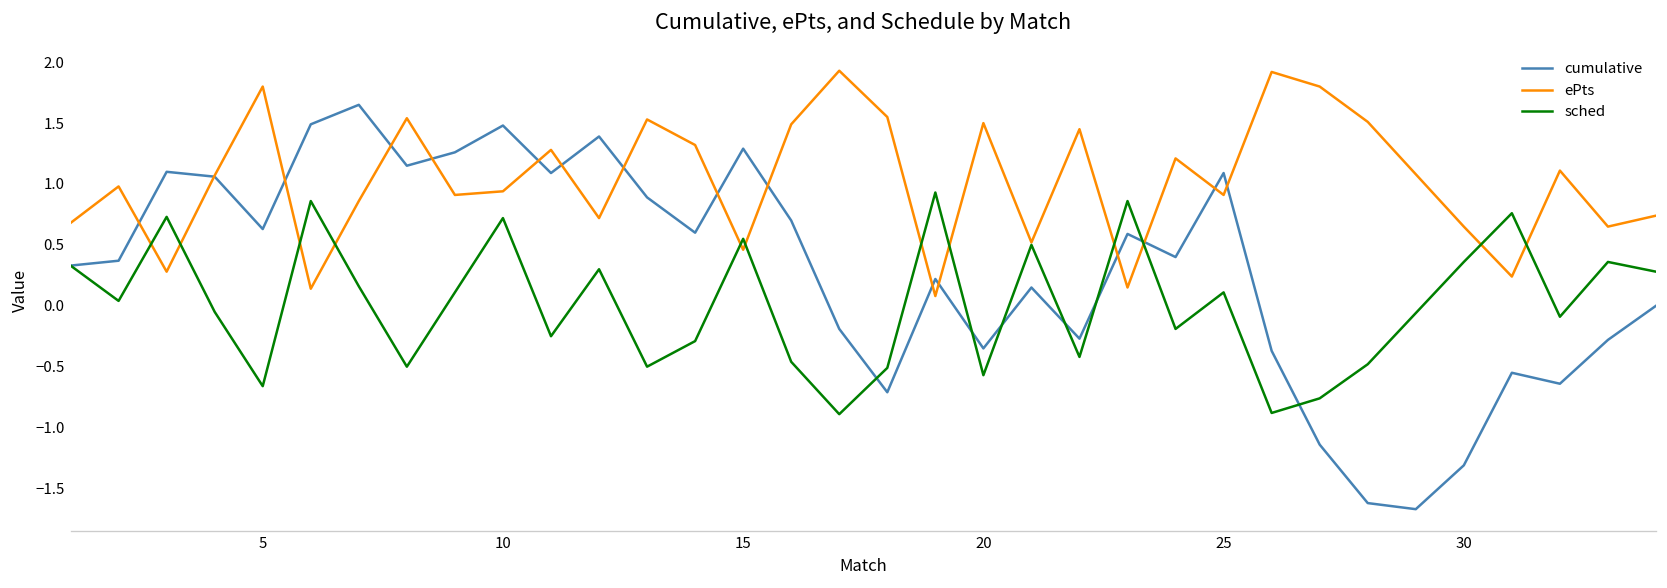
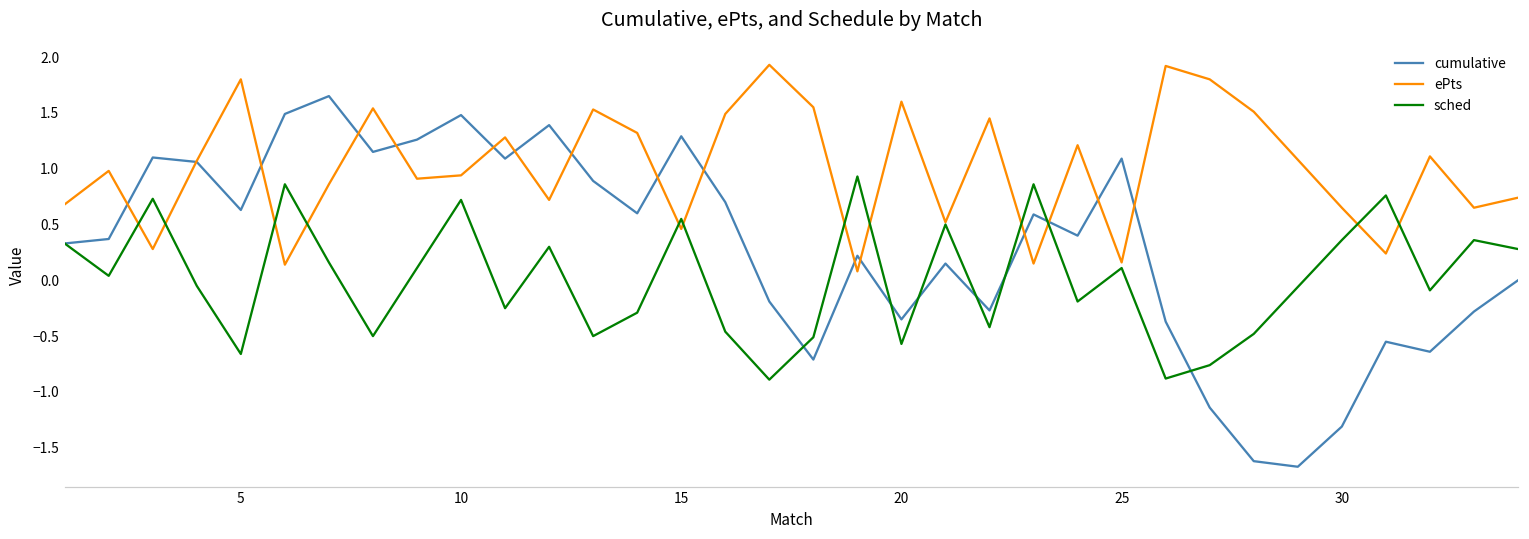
  {
    "cumulative": {
      "5": 0.63,
      "10": 1.48,
      "15": 1.29,
      "20": -0.35,
      "25": 1.09,
      "30": -1.31
    },
    "ePts": {
      "5": 1.80,
      "10": 0.94,
      "15": 0.46,
-     "20": 1.5,
-     "25": 0.91,
+     "20": 1.6,
+     "25": 0.16,
      "30": 0.65
    },
    "sched": {
      "5": -0.66,
      "10": 0.72,
      "15": 0.55,
      "20": -0.57,
      "25": 0.11,
      "30": 0.36
    }
  }
